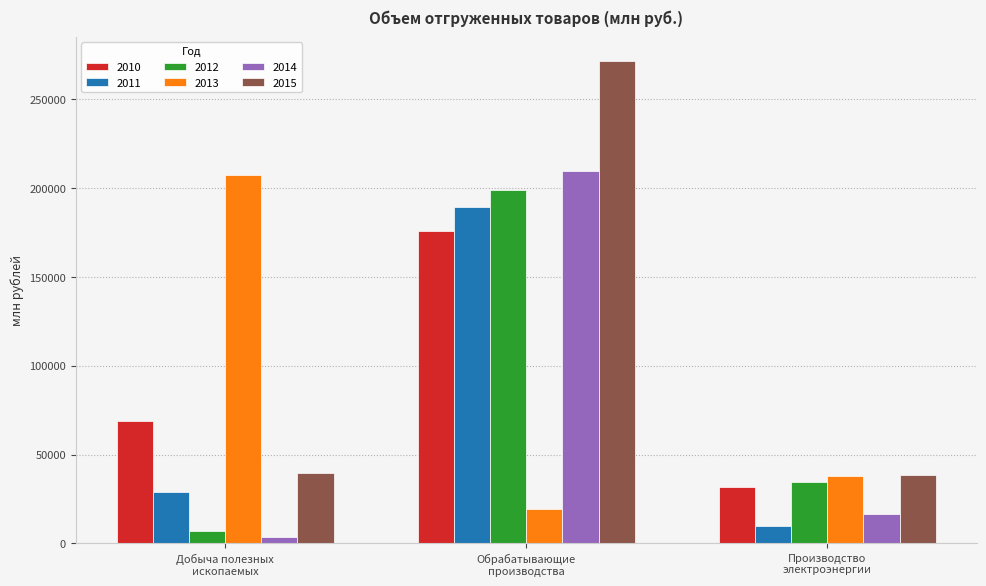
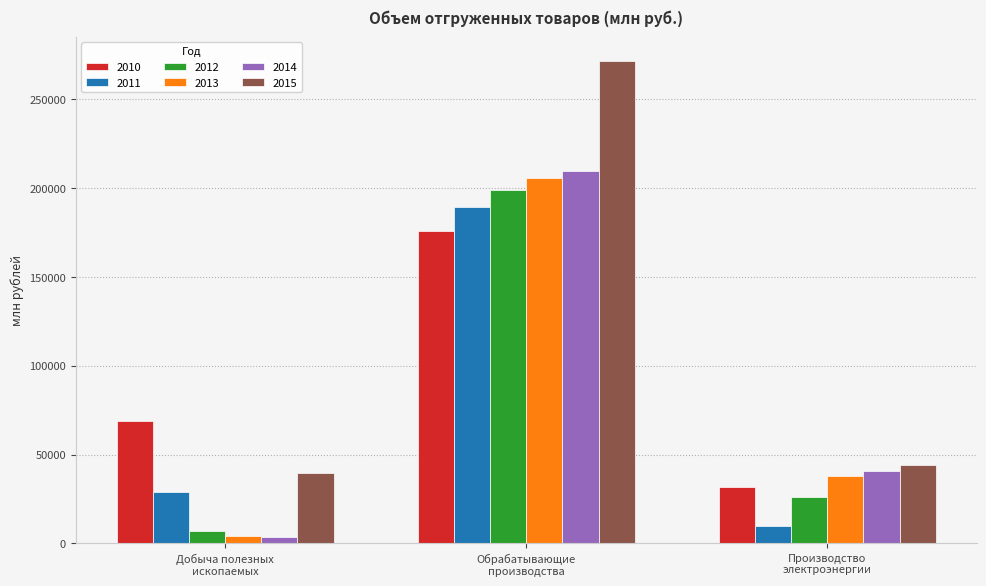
  {
    "2010": {
      "Добыча полезных ископаемых": 69000,
      "Обрабатывающие производства": 176000,
      "Производство электроэнергии": 32000
    },
    "2011": {
      "Добыча полезных ископаемых": 29000,
      "Обрабатывающие производства": 189000,
      "Производство электроэнергии": 10000
    },
    "2012": {
      "Добыча полезных ископаемых": 7000,
      "Обрабатывающие производства": 199000,
-     "Производство электроэнергии": 34000
+     "Производство электроэнергии": 26000
    },
    "2013": {
-     "Добыча полезных ископаемых": 207000,
-     "Обрабатывающие производства": 19000,
+     "Добыча полезных ископаемых": 4000,
+     "Обрабатывающие производства": 206000,
      "Производство электроэнергии": 38000
    },
    "2014": {
      "Добыча полезных ископаемых": 4000,
      "Обрабатывающие производства": 210000,
-     "Производство электроэнергии": 16000
+     "Производство электроэнергии": 41000
    },
    "2015": {
      "Добыча полезных ископаемых": 40000,
      "Обрабатывающие производства": 272000,
-     "Производство электроэнергии": 39000
+     "Производство электроэнергии": 44000
    }
  }
